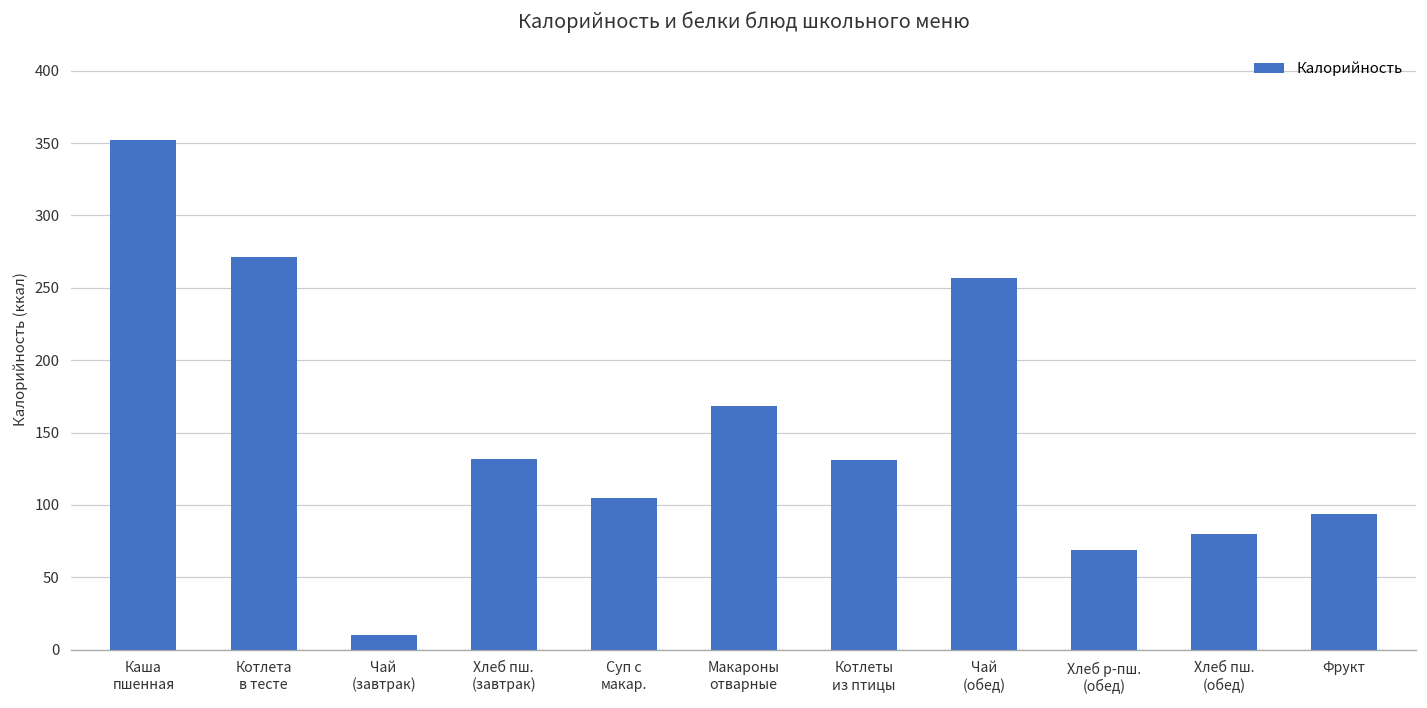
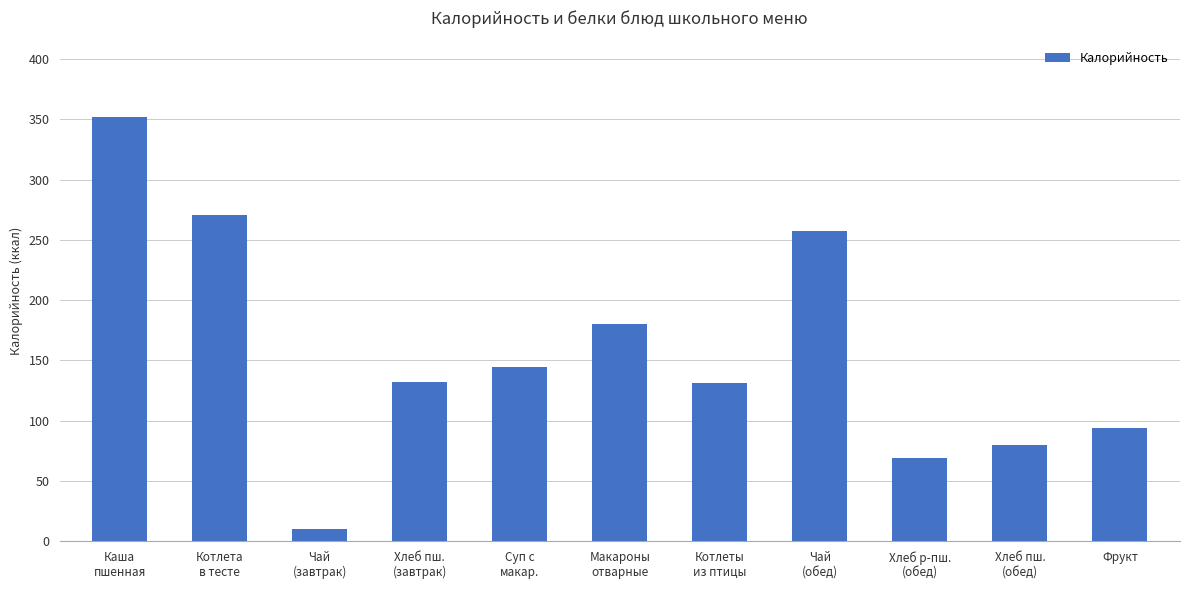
  {
    "Каша пшенная": 352,
    "Котлета в тесте": 271,
    "Чай (завтрак)": 10,
    "Хлеб пш. (завтрак)": 132,
-   "Суп с макар.": 105,
-   "Макароны отварные": 168,
+   "Суп с макар.": 145,
+   "Макароны отварные": 181,
    "Котлеты из птицы": 131,
    "Чай (обед)": 257,
    "Хлеб р-пш. (обед)": 69,
    "Хлеб пш. (обед)": 80,
    "Фрукт": 94
  }
